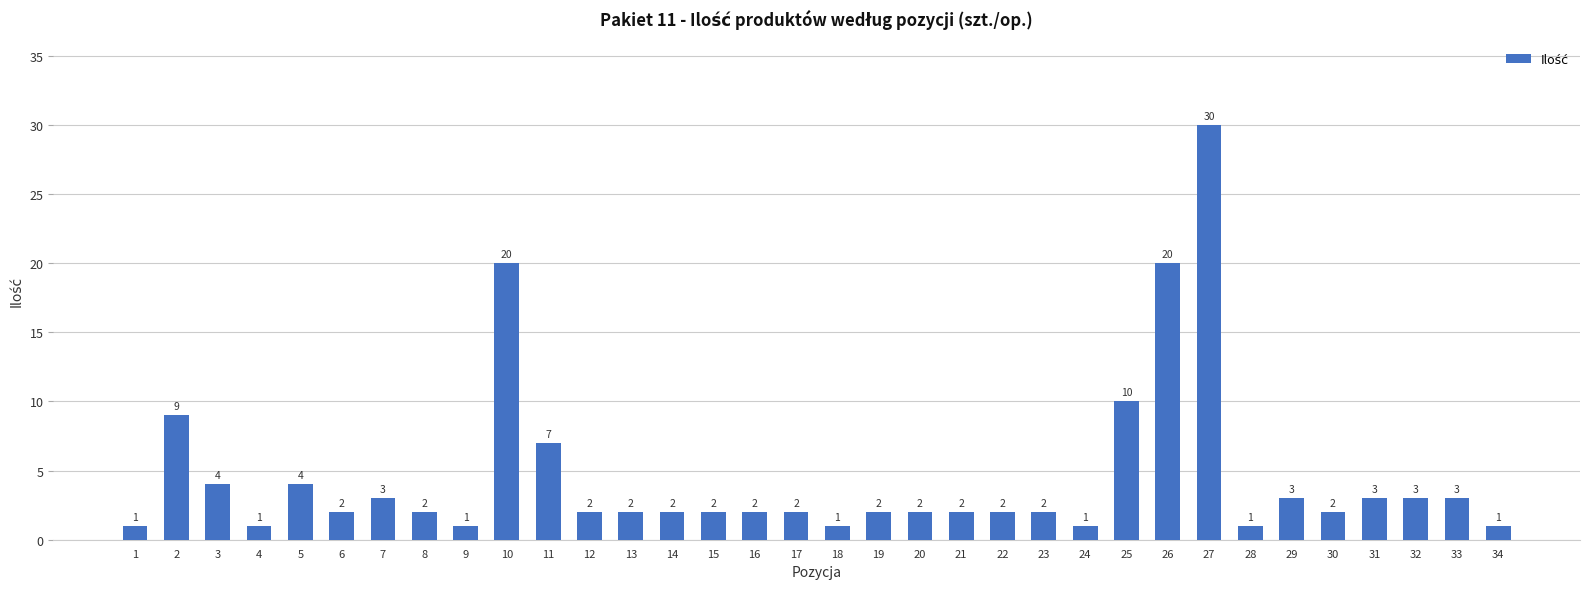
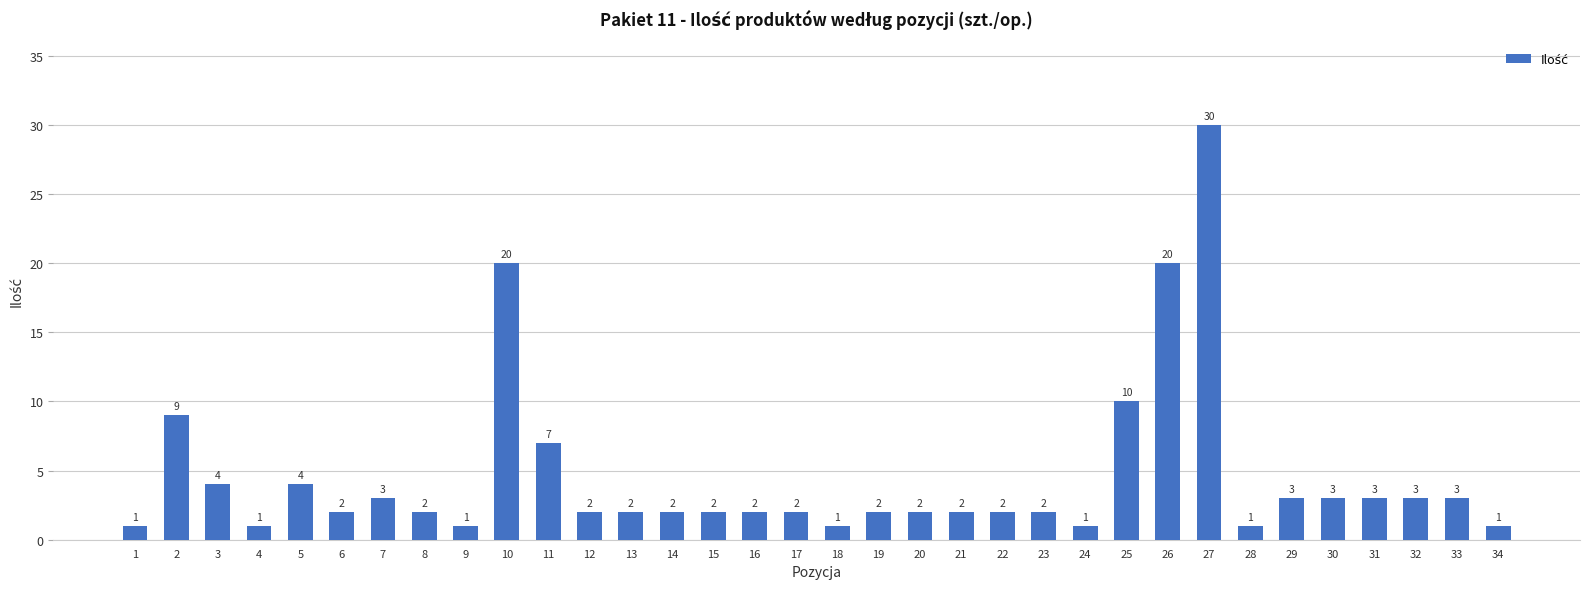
  {
    "1": 1,
    "2": 9,
    "3": 4,
    "4": 1,
    "5": 4,
    "6": 2,
    "7": 3,
    "8": 2,
    "9": 1,
    "10": 20,
    "11": 7,
    "12": 2,
    "13": 2,
    "14": 2,
    "15": 2,
    "16": 2,
    "17": 2,
    "18": 1,
    "19": 2,
    "20": 2,
    "21": 2,
    "22": 2,
    "23": 2,
    "24": 1,
    "25": 10,
    "26": 20,
    "27": 30,
    "28": 1,
    "29": 3,
-   "30": 2,
+   "30": 3,
    "31": 3,
    "32": 3,
    "33": 3,
    "34": 1
  }
